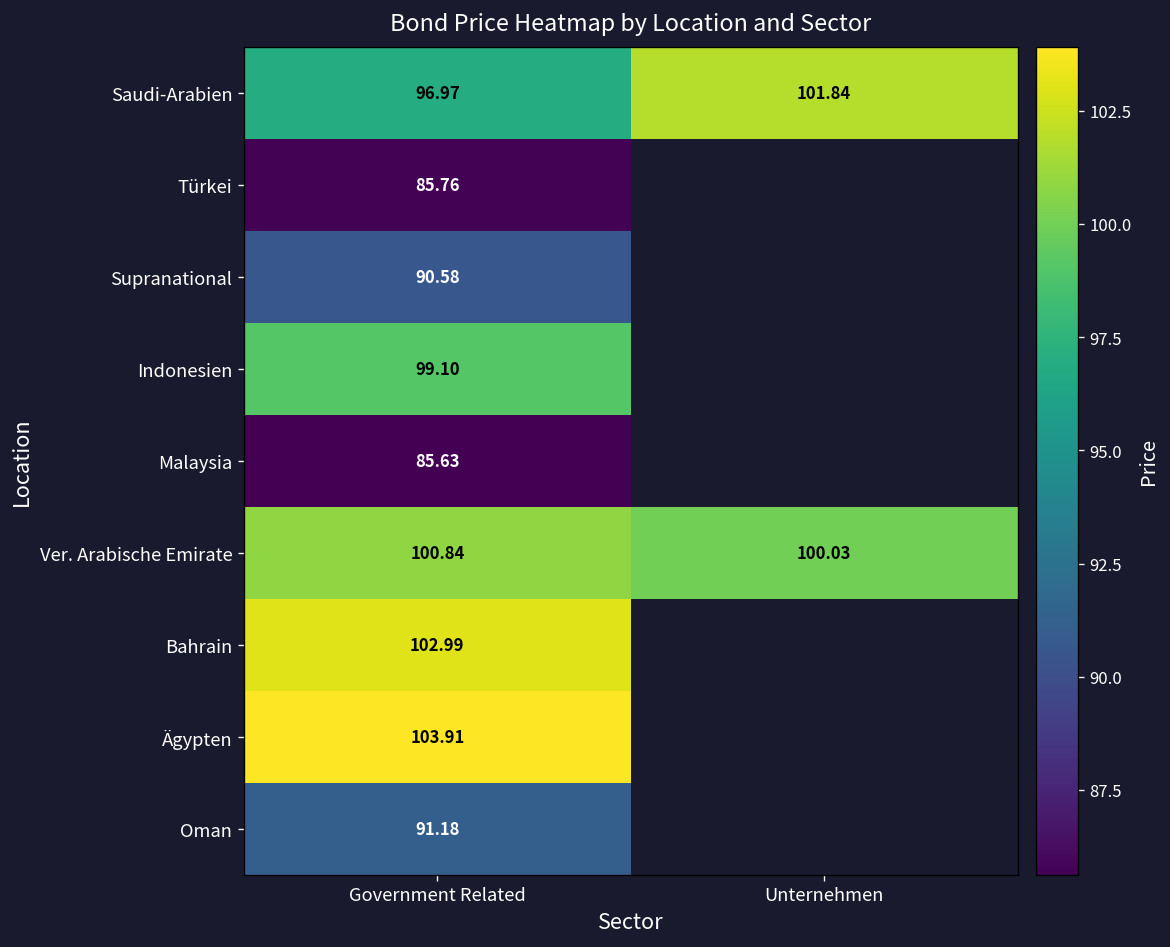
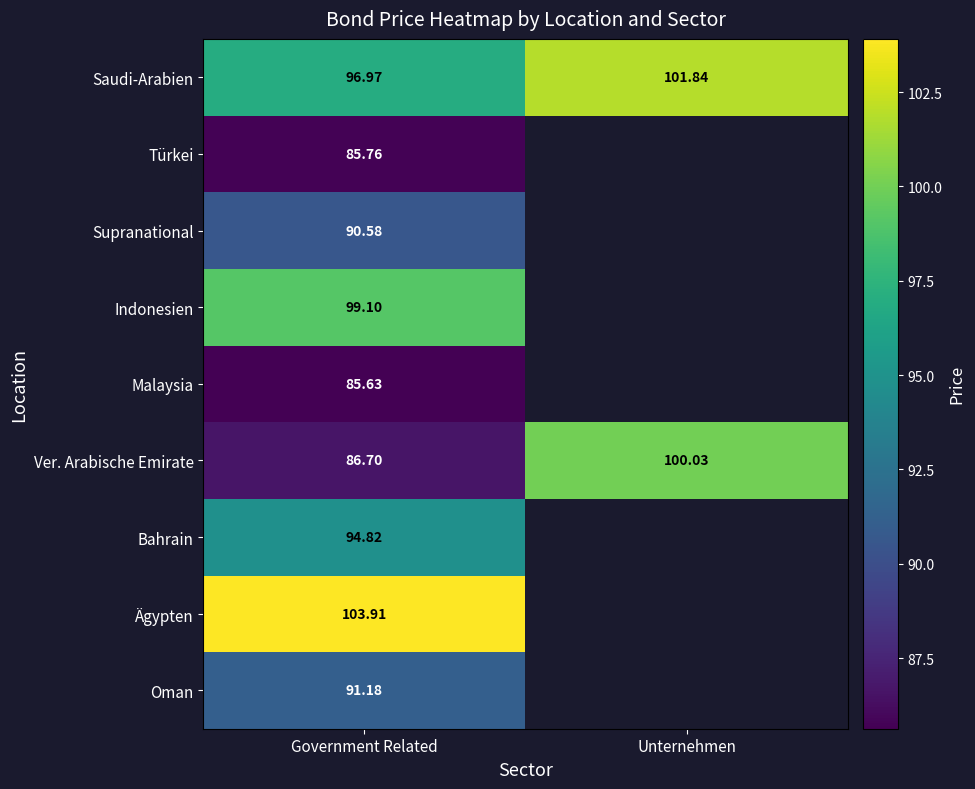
  {
    "Saudi-Arabien": {
      "Government Related": 96.97,
      "Unternehmen": 101.84
    },
    "Türkei": {
      "Government Related": 85.76
    },
    "Supranational": {
      "Government Related": 90.58
    },
    "Indonesien": {
      "Government Related": 99.10
    },
    "Malaysia": {
      "Government Related": 85.63
    },
    "Ver. Arabische Emirate": {
-     "Government Related": 100.84,
+     "Government Related": 86.70,
      "Unternehmen": 100.03
    },
    "Bahrain": {
-     "Government Related": 102.99
+     "Government Related": 94.82
    },
    "Ägypten": {
      "Government Related": 103.91
    },
    "Oman": {
      "Government Related": 91.18
    }
  }
